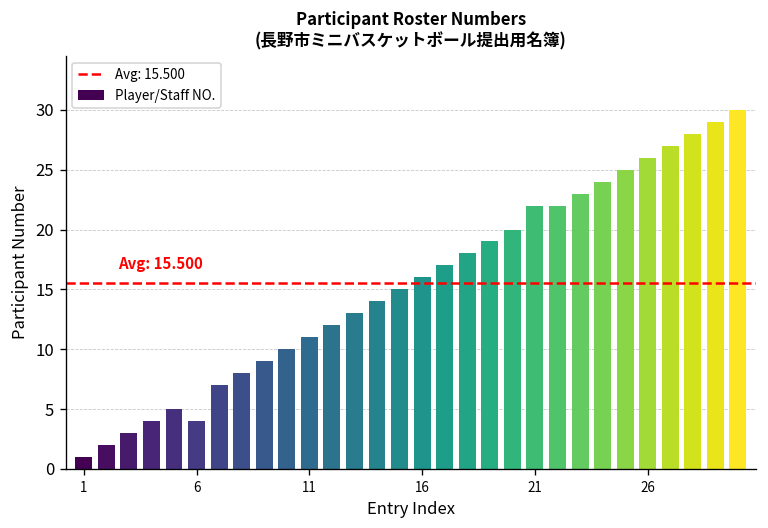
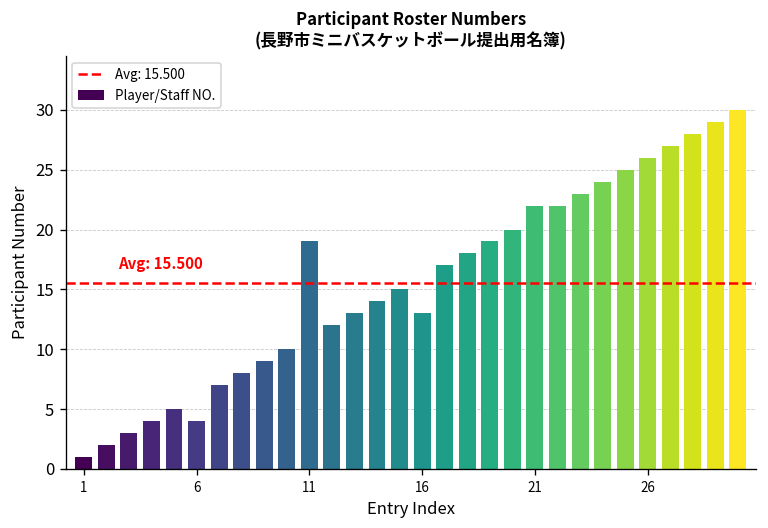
  {
    "1": 1,
    "6": 4,
-   "11": 11,
-   "16": 16,
+   "11": 19,
+   "16": 13,
    "21": 22,
    "26": 26
  }
